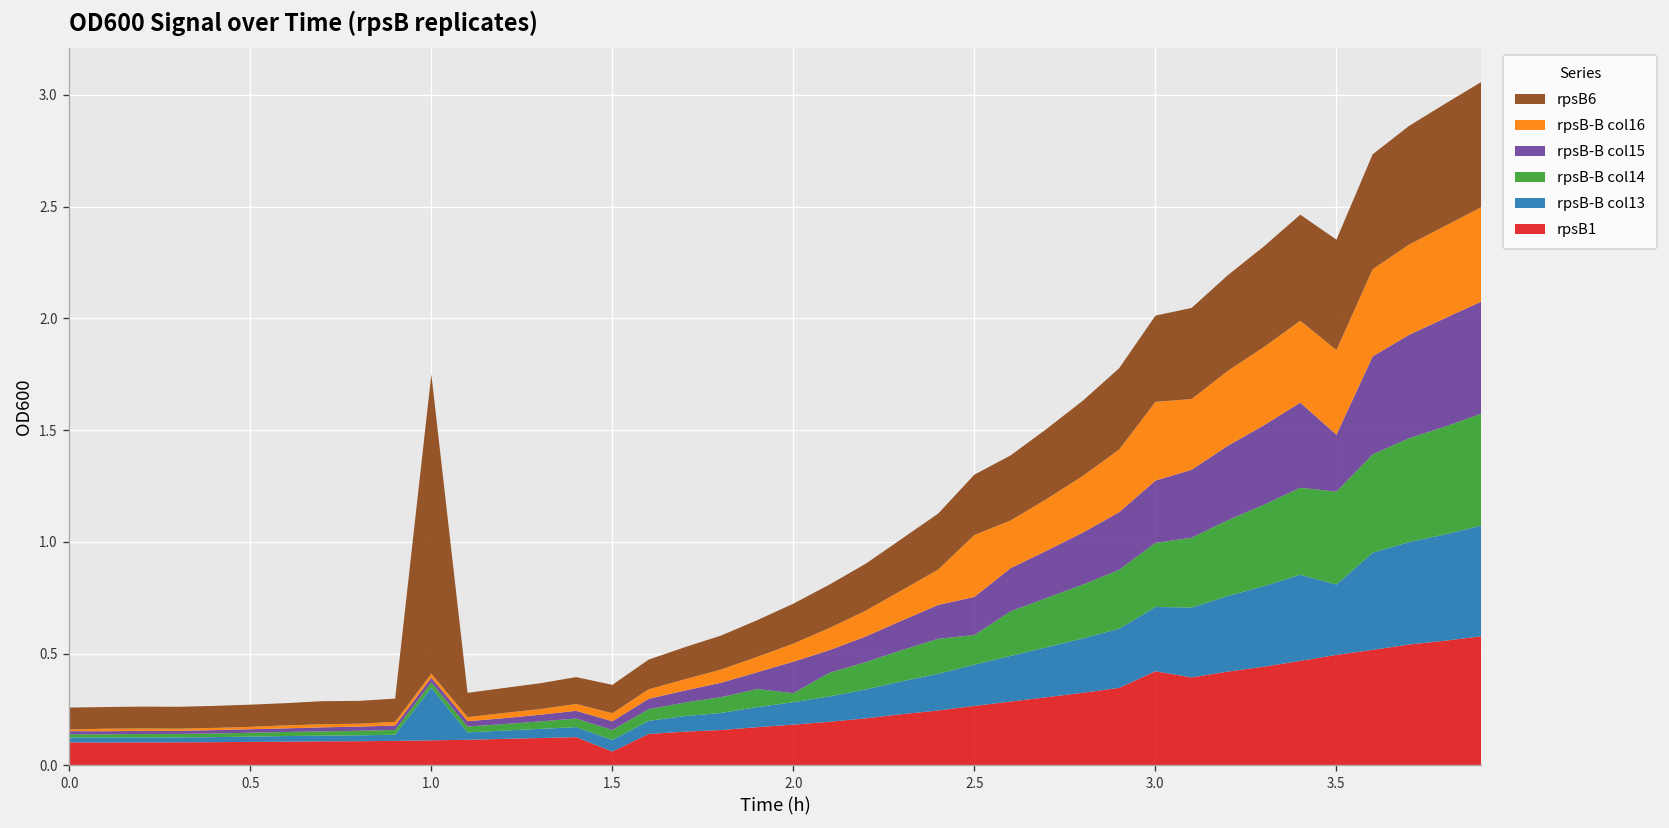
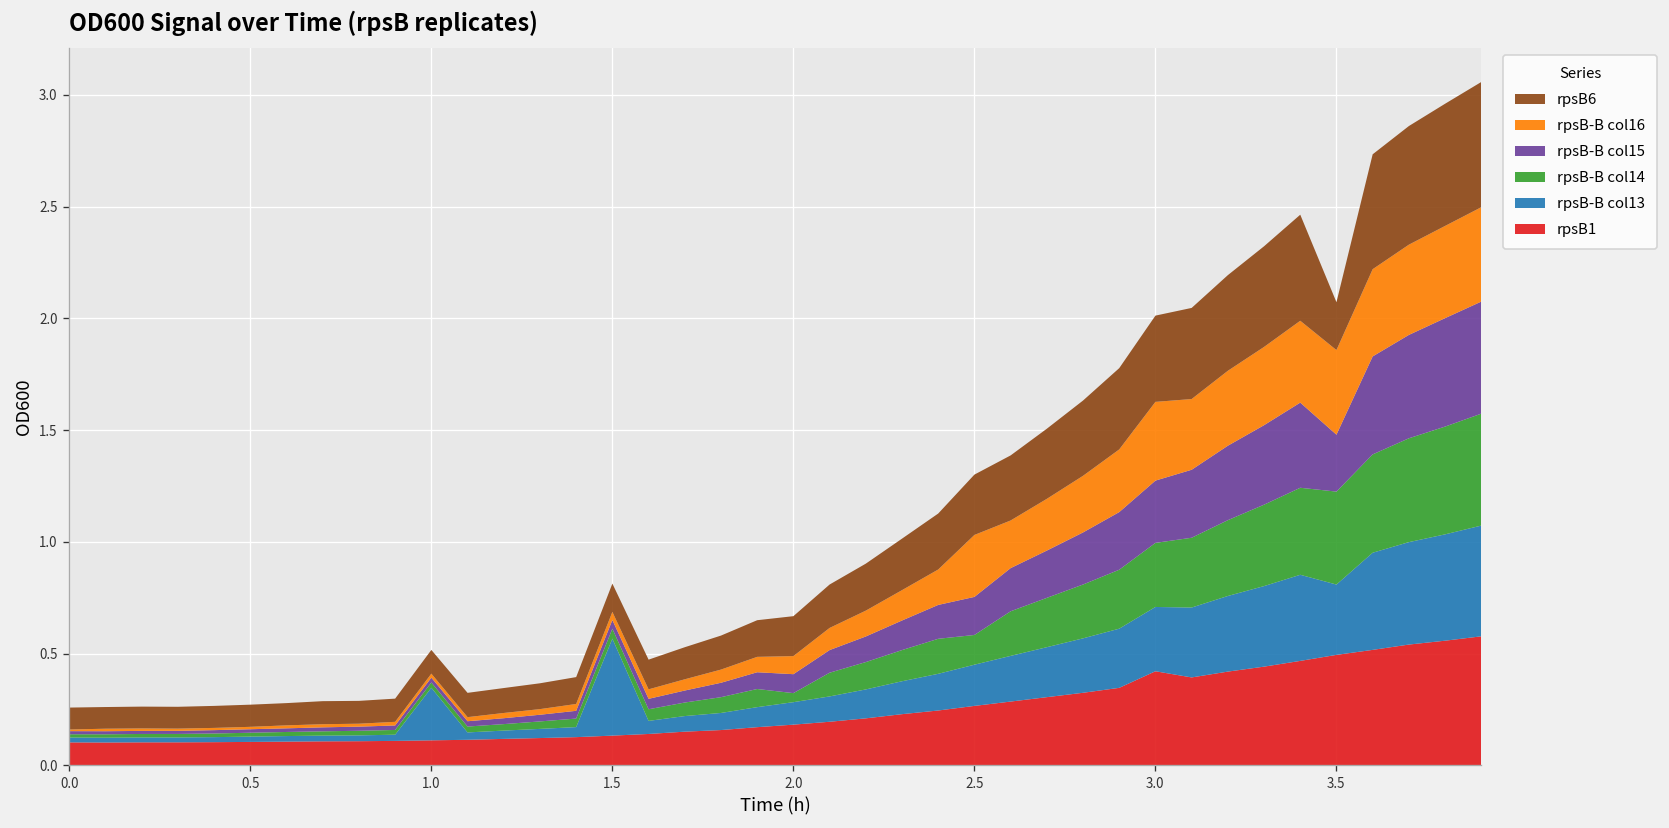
  {
    "rpsB1": {
      "0.0": 0.10,
      "0.5": 0.10,
      "1.0": 0.11,
-     "1.5": 0.06,
+     "1.5": 0.13,
      "2.0": 0.18,
      "2.5": 0.27,
      "3.0": 0.42,
      "3.5": 0.49
    },
    "rpsB-B col13": {
      "0.0": 0.02,
      "0.5": 0.02,
      "1.0": 0.24,
-     "1.5": 0.05,
+     "1.5": 0.43,
      "2.0": 0.10,
      "2.5": 0.18,
      "3.0": 0.29,
      "3.5": 0.31
    },
    "rpsB-B col14": {
      "0.0": 0.01,
      "0.5": 0.02,
      "1.0": 0.02,
      "1.5": 0.04,
      "2.0": 0.04,
      "2.5": 0.13,
      "3.0": 0.29,
      "3.5": 0.42
    },
    "rpsB-B col15": {
      "1.0": 0.02,
      "1.5": 0.04,
-     "2.0": 0.14,
+     "2.0": 0.08,
      "2.5": 0.17,
      "3.0": 0.28,
      "3.5": 0.25
    },
    "rpsB-B col16": {
      "1.0": 0.02,
      "1.5": 0.04,
      "2.0": 0.08,
      "2.5": 0.28,
      "3.0": 0.35,
      "3.5": 0.38
    },
    "rpsB6": {
      "0.0": 0.10,
      "0.5": 0.10,
-     "1.0": 1.34,
+     "1.0": 0.11,
      "1.5": 0.13,
      "2.0": 0.18,
      "2.5": 0.27,
      "3.0": 0.39,
-     "3.5": 0.49
+     "3.5": 0.21
    }
  }
